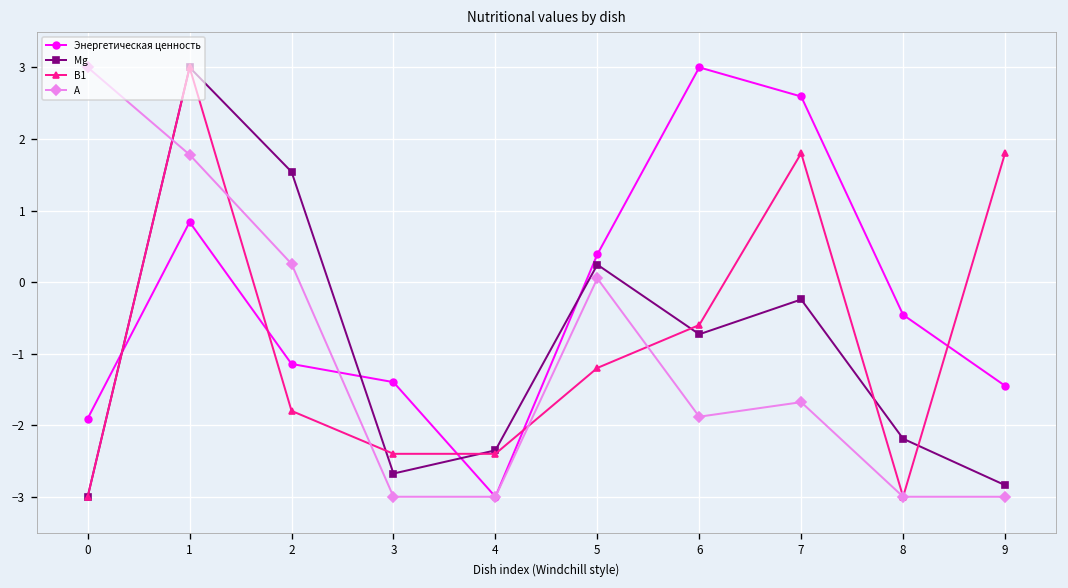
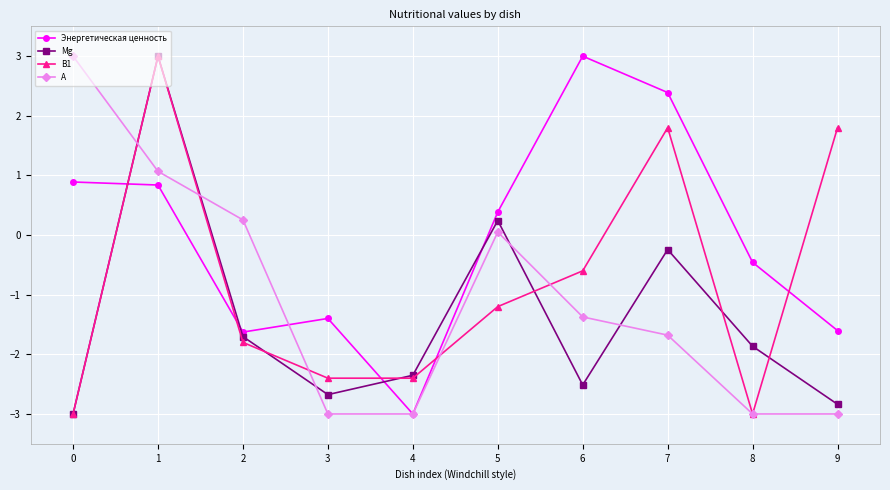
  {
    "Энергетическая ценность": {
-     "0": -1.9,
+     "0": 0.9,
      "1": 0.8,
-     "2": -1.1,
+     "2": -1.6,
      "3": -1.4,
      "5": 0.4,
      "6": 3.0,
-     "7": 2.6,
+     "7": 2.4,
      "8": -0.5,
-     "9": -1.4
+     "9": -1.6
    },
    "Mg": {
-     "2": 1.5,
+     "2": -1.7,
      "3": -2.7,
      "4": -2.4,
      "5": 0.2,
-     "6": -0.7,
+     "6": -2.5,
      "7": -0.2,
-     "8": -2.2,
+     "8": -1.9,
      "9": -2.8
    },
    "В1": {
      "2": -1.8,
      "3": -2.4,
      "4": -2.4,
      "5": -1.2,
      "6": -0.6,
      "7": 1.8,
      "9": 1.8
    },
    "А": {
-     "1": 1.8,
+     "1": 1.1,
      "2": 0.3,
      "3": -3.0,
      "5": 0.1,
-     "6": -1.9,
+     "6": -1.4,
      "7": -1.7,
      "9": -3.0
    }
  }
